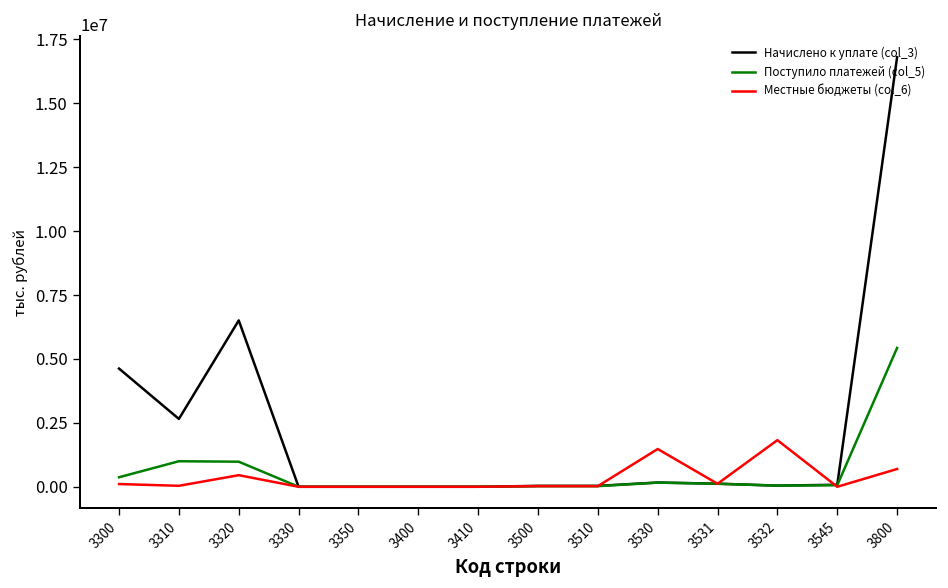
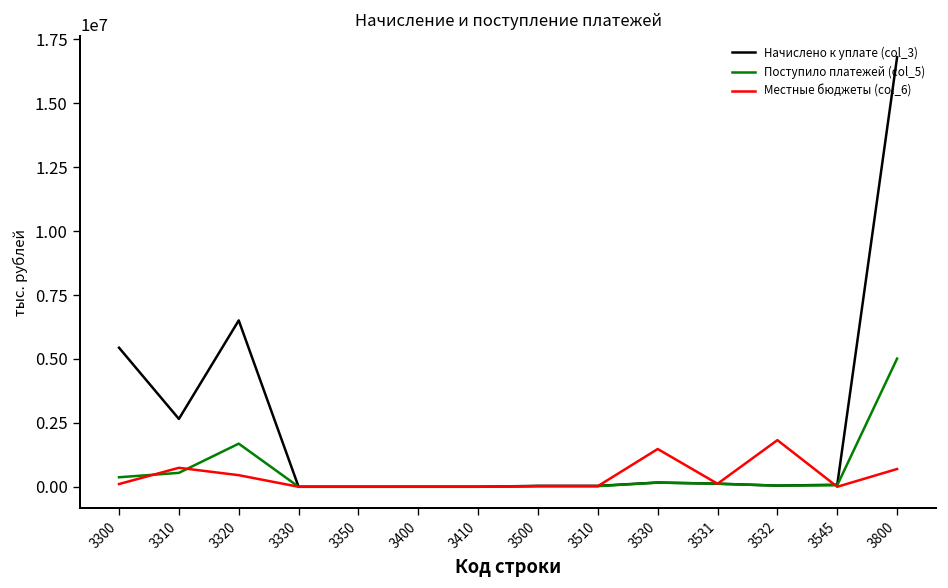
  {
    "Начислено к уплате (col_3)": {
-     "3300": 4600000,
+     "3300": 5400000,
      "3310": 2700000,
      "3320": 6500000,
      "3800": 16800000
    },
    "Поступило платежей (col_5)": {
      "3300": 400000,
-     "3310": 1000000,
-     "3320": 1000000,
-     "3800": 5400000
+     "3310": 500000,
+     "3320": 1700000,
+     "3800": 5000000
    },
    "Местные бюджеты (col_6)": {
      "3300": 100000,
-     "3310": 0,
+     "3310": 700000,
      "3320": 500000,
      "3530": 1500000,
      "3532": 1800000,
      "3800": 700000
    }
  }
